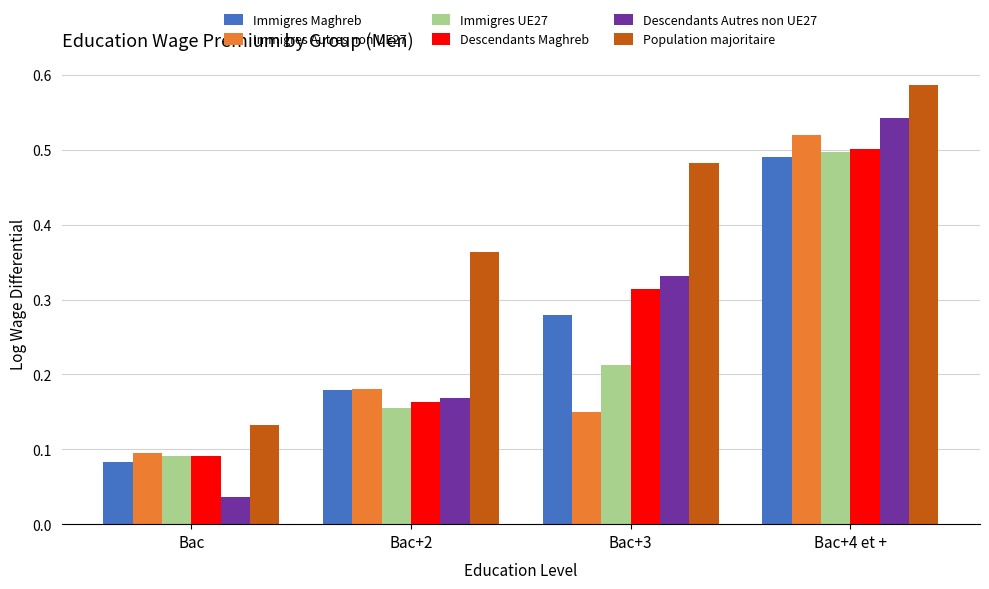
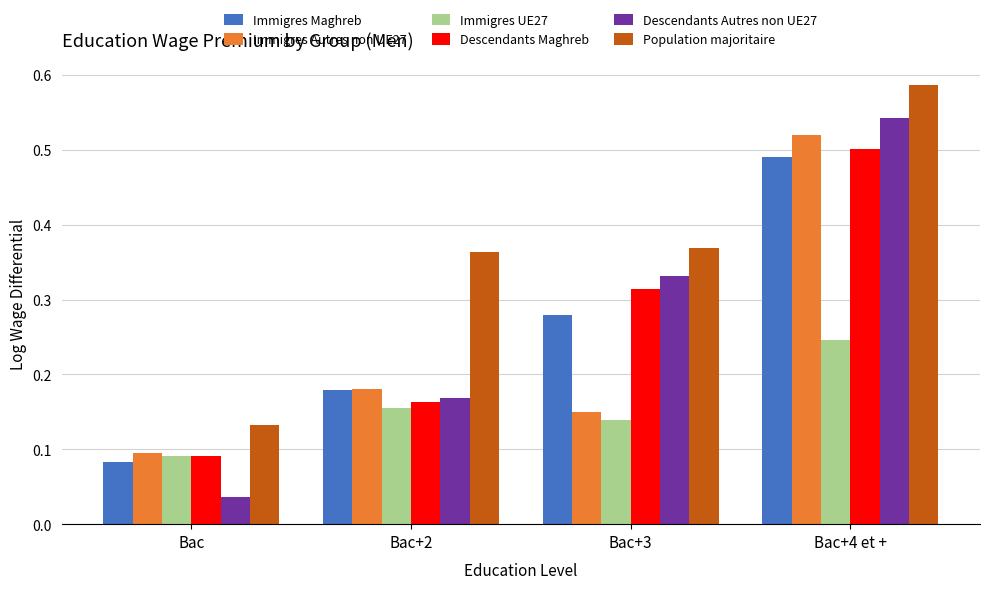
  {
    "Immigres Maghreb": {
      "Bac": 0.08,
      "Bac+2": 0.18,
      "Bac+3": 0.28,
      "Bac+4 et +": 0.49
    },
    "Immigres Autres non UE27": {
      "Bac": 0.10,
      "Bac+2": 0.18,
      "Bac+3": 0.15,
      "Bac+4 et +": 0.52
    },
    "Immigres UE27": {
      "Bac": 0.09,
      "Bac+2": 0.16,
-     "Bac+3": 0.21,
-     "Bac+4 et +": 0.50
+     "Bac+3": 0.14,
+     "Bac+4 et +": 0.25
    },
    "Descendants Maghreb": {
      "Bac": 0.09,
      "Bac+2": 0.16,
      "Bac+3": 0.31,
      "Bac+4 et +": 0.50
    },
    "Descendants Autres non UE27": {
      "Bac": 0.04,
      "Bac+2": 0.17,
      "Bac+3": 0.33,
      "Bac+4 et +": 0.54
    },
    "Population majoritaire": {
      "Bac": 0.13,
      "Bac+2": 0.36,
-     "Bac+3": 0.48,
+     "Bac+3": 0.37,
      "Bac+4 et +": 0.59
    }
  }
